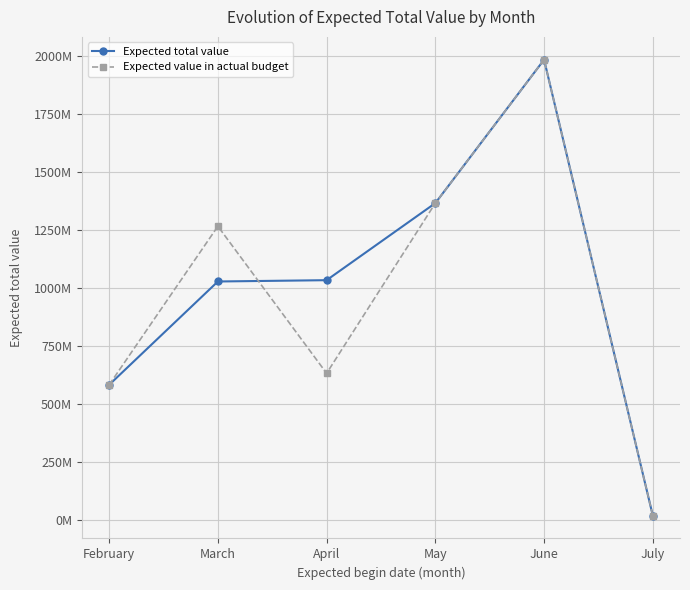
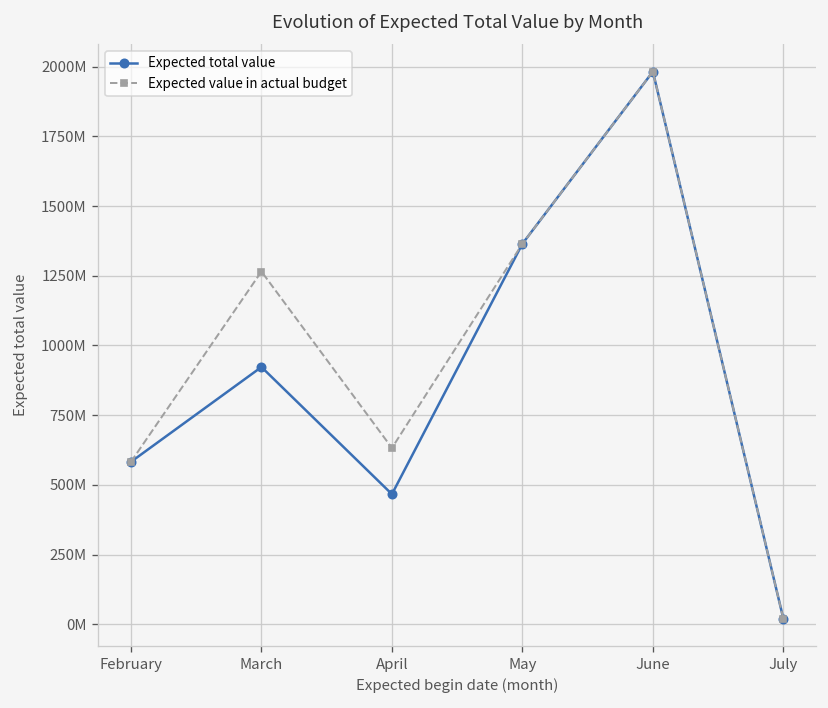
  {
    "Expected total value": {
-     "March": 1030000000,
-     "April": 1030000000
+     "March": 920000000,
+     "April": 470000000
    },
    "Expected value in actual budget": {
      "March": 1270000000,
      "April": 630000000
    }
  }
